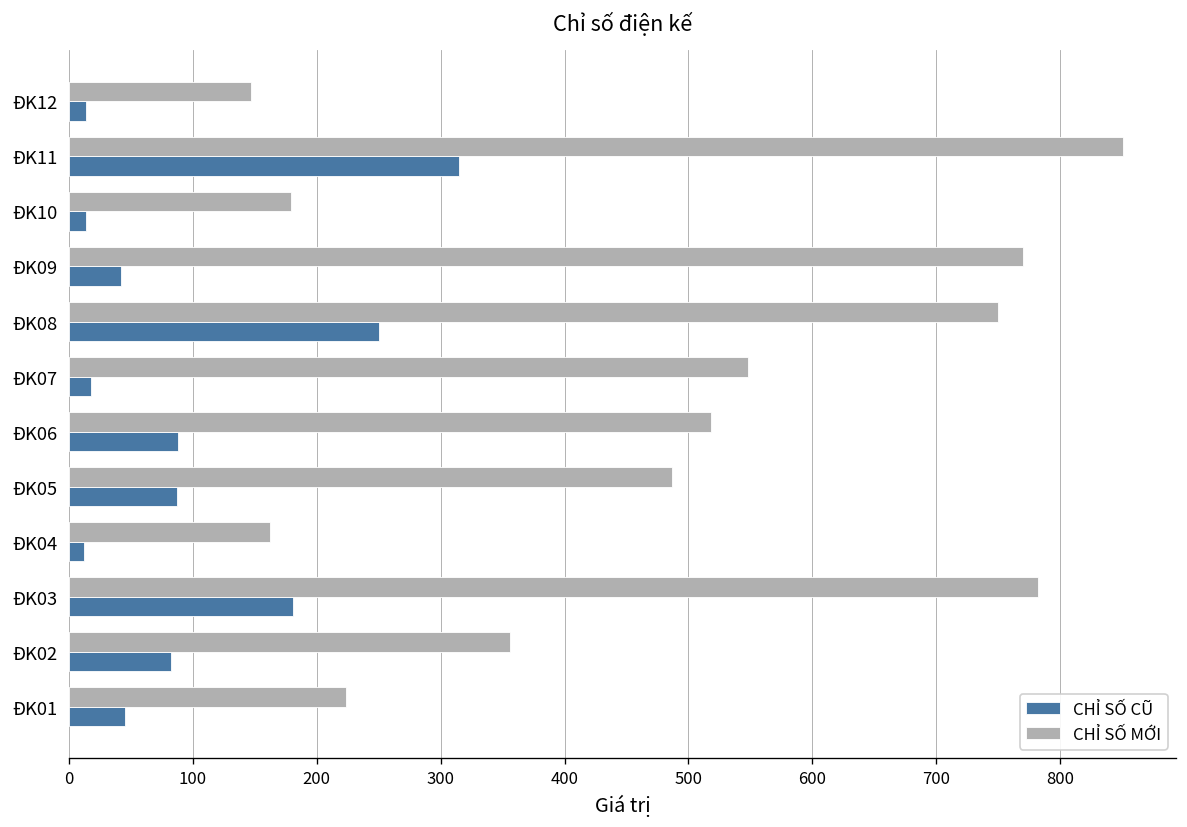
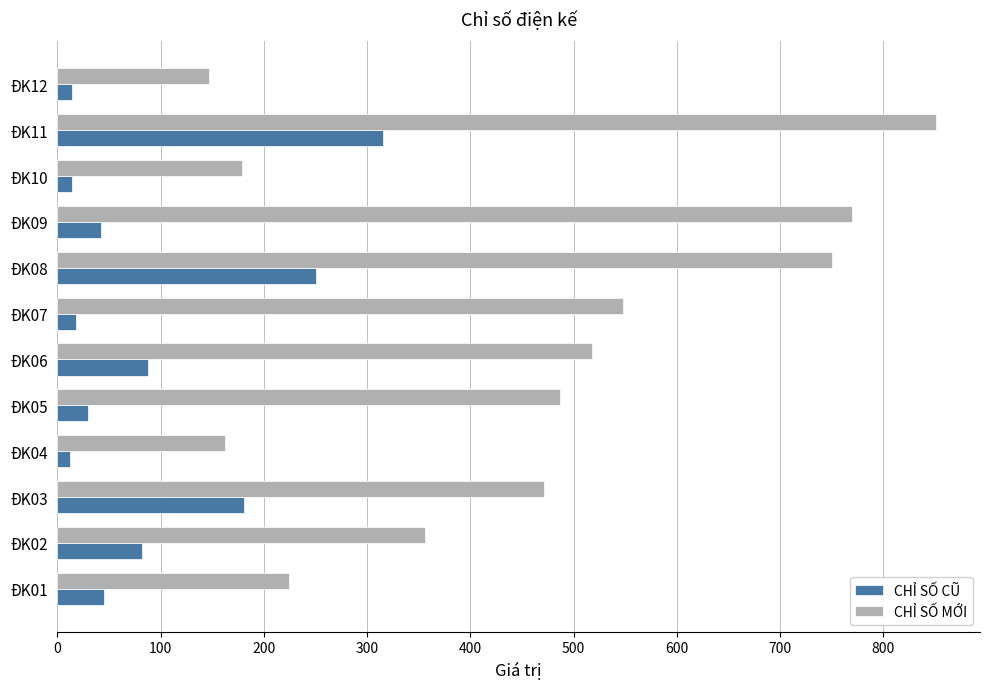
  {
    "CHỈ SỐ CŨ": {
      "ĐK12": 14,
      "ĐK11": 315,
      "ĐK10": 14,
      "ĐK09": 42,
      "ĐK08": 250,
      "ĐK07": 18,
      "ĐK06": 88,
-     "ĐK05": 87,
+     "ĐK05": 30,
      "ĐK04": 12,
      "ĐK03": 181,
      "ĐK02": 82,
      "ĐK01": 45
    },
    "CHỈ SỐ MỚI": {
      "ĐK12": 147,
      "ĐK11": 851,
      "ĐK10": 179,
      "ĐK09": 770,
      "ĐK08": 750,
      "ĐK07": 548,
      "ĐK06": 518,
      "ĐK05": 487,
      "ĐK04": 162,
-     "ĐK03": 782,
+     "ĐK03": 471,
      "ĐK02": 356,
      "ĐK01": 224
    }
  }
